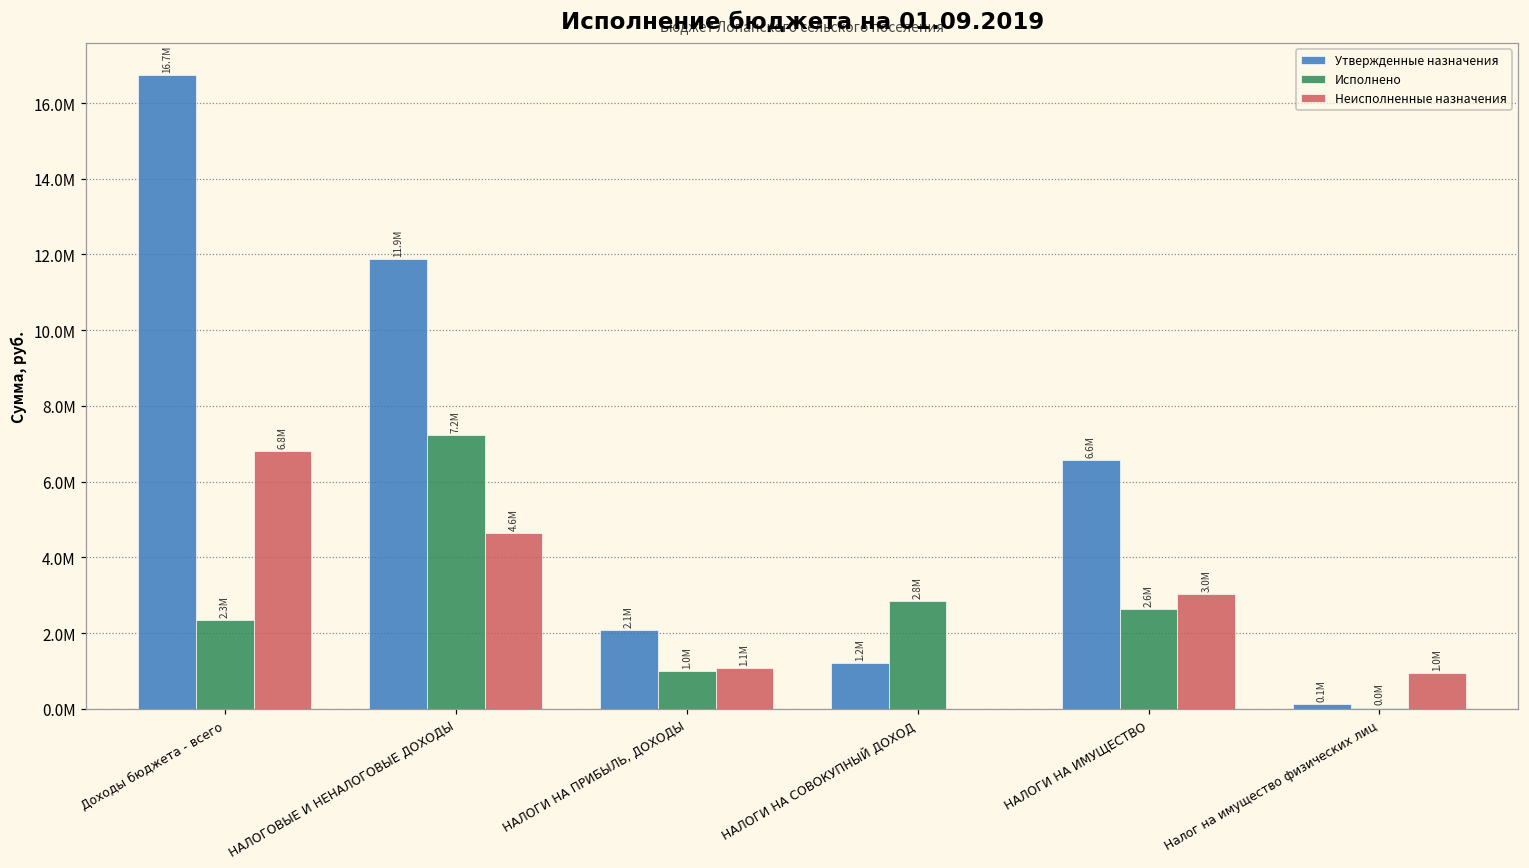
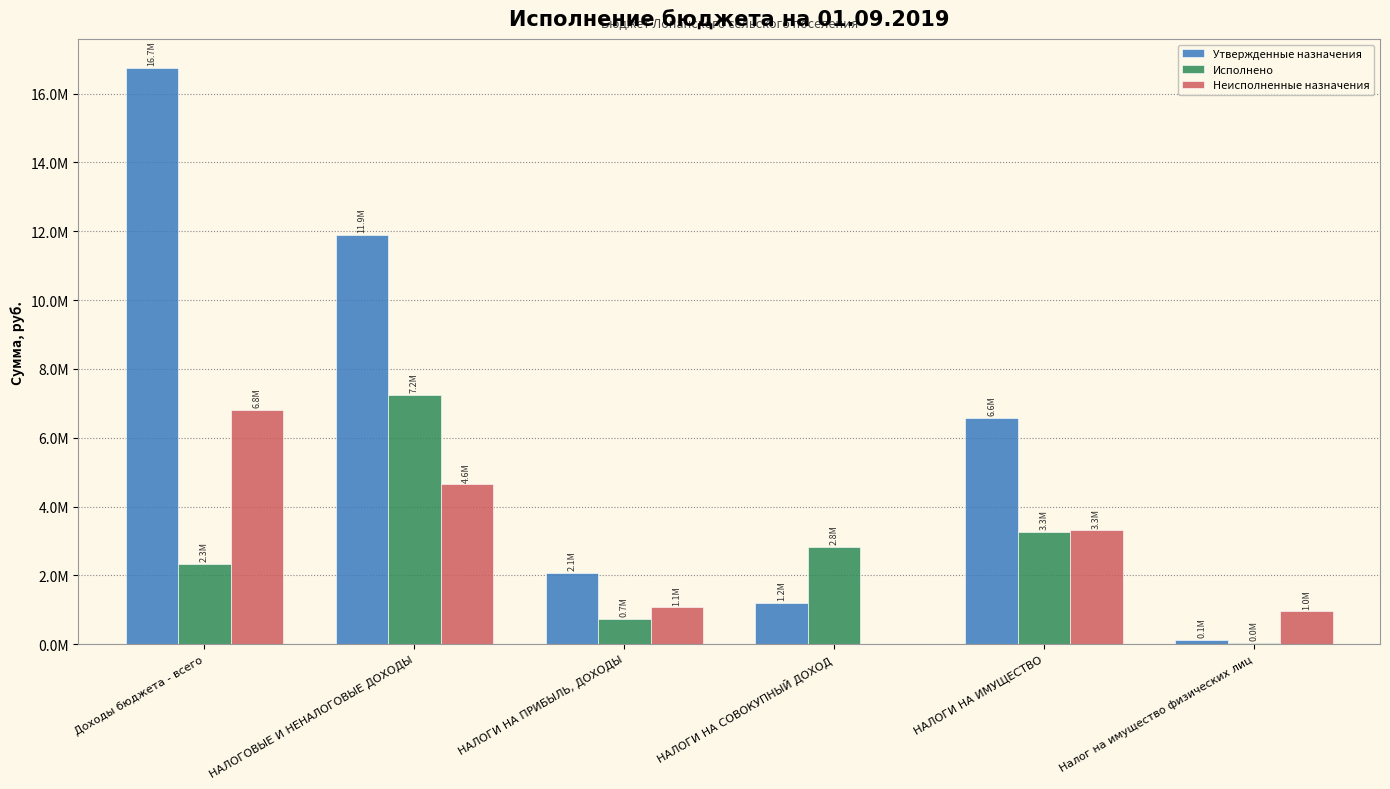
  {
    "Утвержденные назначения": {
      "Доходы бюджета - всего": "16.7M",
      "НАЛОГОВЫЕ И НЕНАЛОГОВЫЕ ДОХОДЫ": "11.9M",
      "НАЛОГИ НА ПРИБЫЛЬ, ДОХОДЫ": "2.1M",
      "НАЛОГИ НА СОВОКУПНЫЙ ДОХОД": "1.2M",
      "НАЛОГИ НА ИМУЩЕСТВО": "6.6M",
      "Налог на имущество физических лиц": "0.1M"
    },
    "Исполнено": {
      "Доходы бюджета - всего": "2.3M",
      "НАЛОГОВЫЕ И НЕНАЛОГОВЫЕ ДОХОДЫ": "7.2M",
-     "НАЛОГИ НА ПРИБЫЛЬ, ДОХОДЫ": "1.0M",
+     "НАЛОГИ НА ПРИБЫЛЬ, ДОХОДЫ": "0.7M",
      "НАЛОГИ НА СОВОКУПНЫЙ ДОХОД": "2.8M",
-     "НАЛОГИ НА ИМУЩЕСТВО": "2.6M"
+     "НАЛОГИ НА ИМУЩЕСТВО": "3.3M"
    },
    "Неисполненные назначения": {
      "Доходы бюджета - всего": "6.8M",
      "НАЛОГОВЫЕ И НЕНАЛОГОВЫЕ ДОХОДЫ": "4.6M",
      "НАЛОГИ НА ПРИБЫЛЬ, ДОХОДЫ": "1.1M",
-     "НАЛОГИ НА ИМУЩЕСТВО": "3.0M",
+     "НАЛОГИ НА ИМУЩЕСТВО": "3.3M",
      "Налог на имущество физических лиц": "1.0M"
    }
  }
